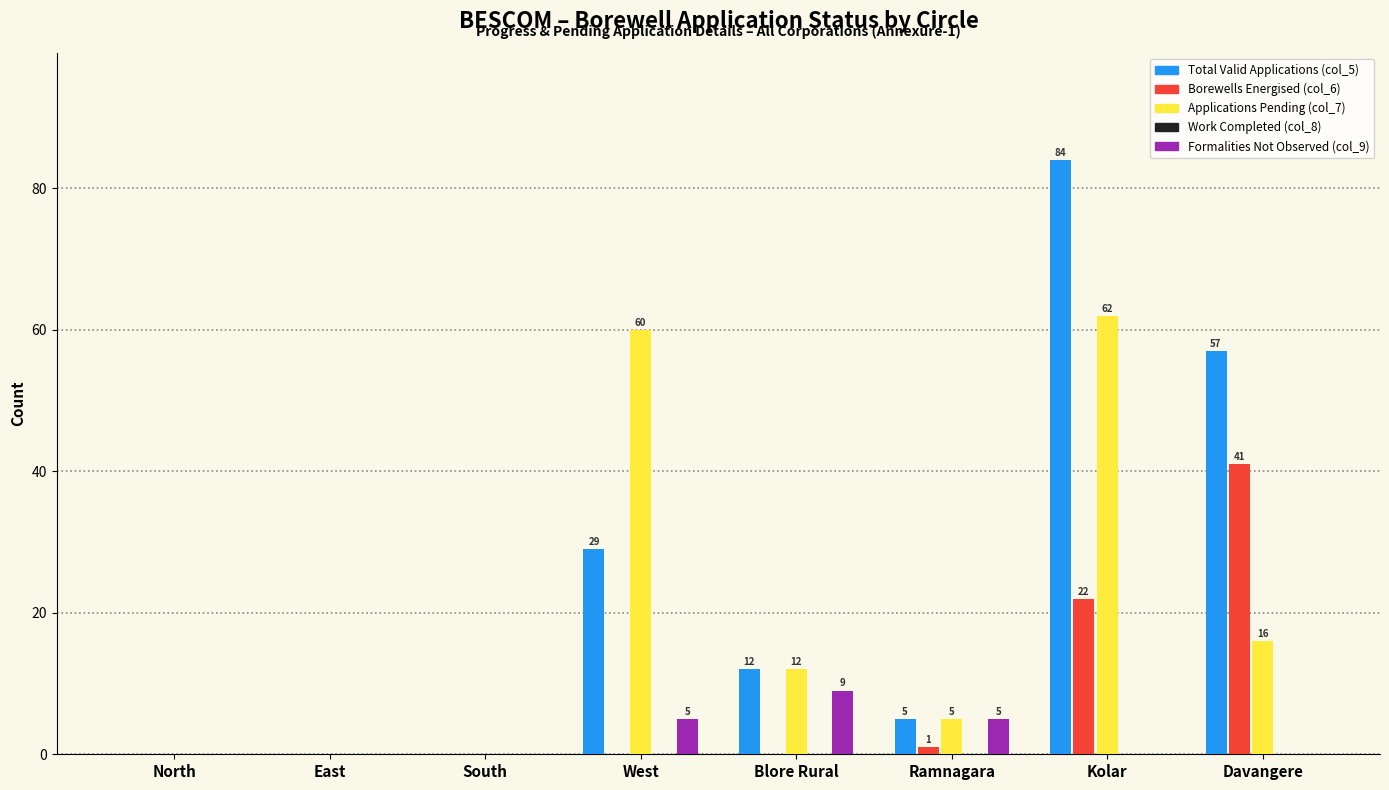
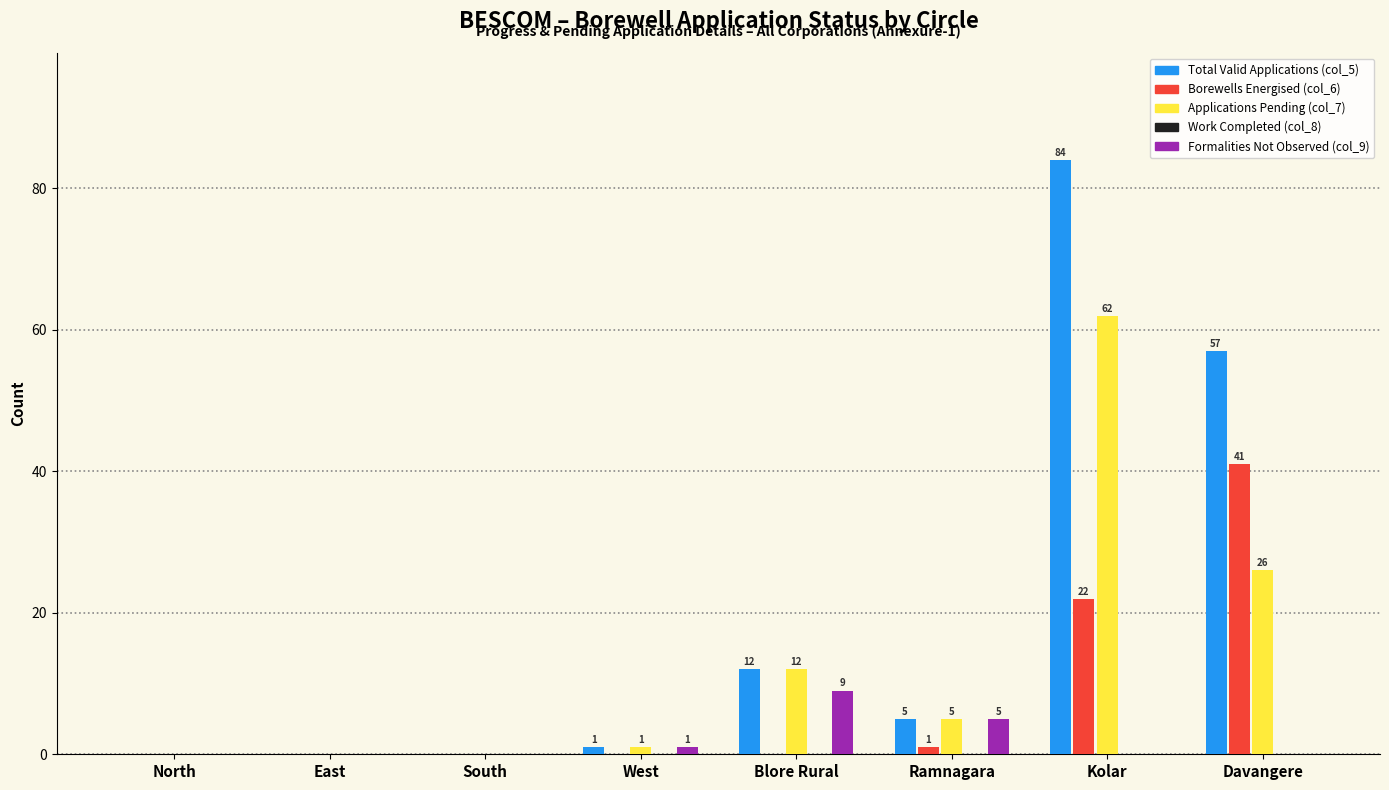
  {
    "Total Valid Applications (col_5)": {
-     "West": 29,
+     "West": 1,
      "Blore Rural": 12,
      "Ramnagara": 5,
      "Kolar": 84,
      "Davangere": 57
    },
    "Borewells Energised (col_6)": {
      "Ramnagara": 1,
      "Kolar": 22,
      "Davangere": 41
    },
    "Applications Pending (col_7)": {
-     "West": 60,
+     "West": 1,
      "Blore Rural": 12,
      "Ramnagara": 5,
      "Kolar": 62,
-     "Davangere": 16
+     "Davangere": 26
    },
    "Work Completed (col_8)": {
      "North": 0,
      "East": 0,
      "South": 0,
      "West": 0,
      "Blore Rural": 0,
      "Ramnagara": 0,
      "Kolar": 0,
      "Davangere": 0
    },
    "Formalities Not Observed (col_9)": {
-     "West": 5,
+     "West": 1,
      "Blore Rural": 9,
      "Ramnagara": 5
    }
  }
